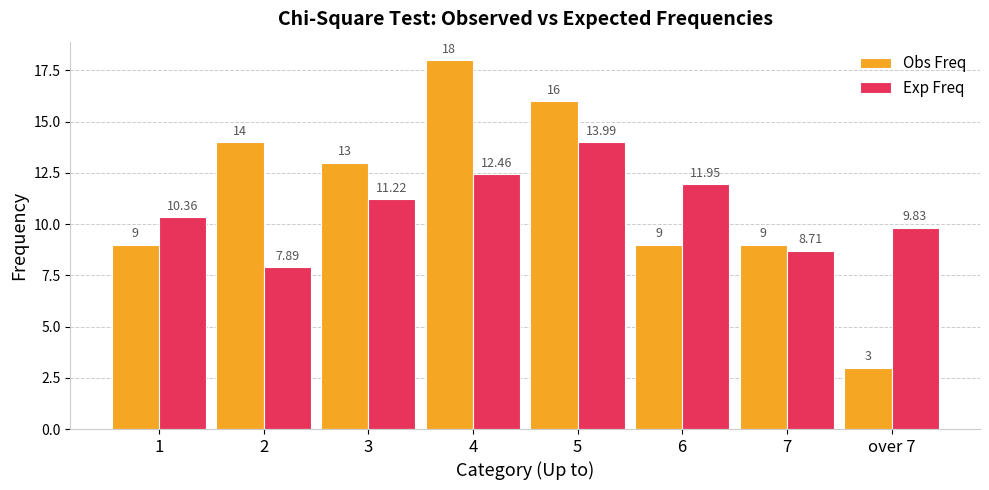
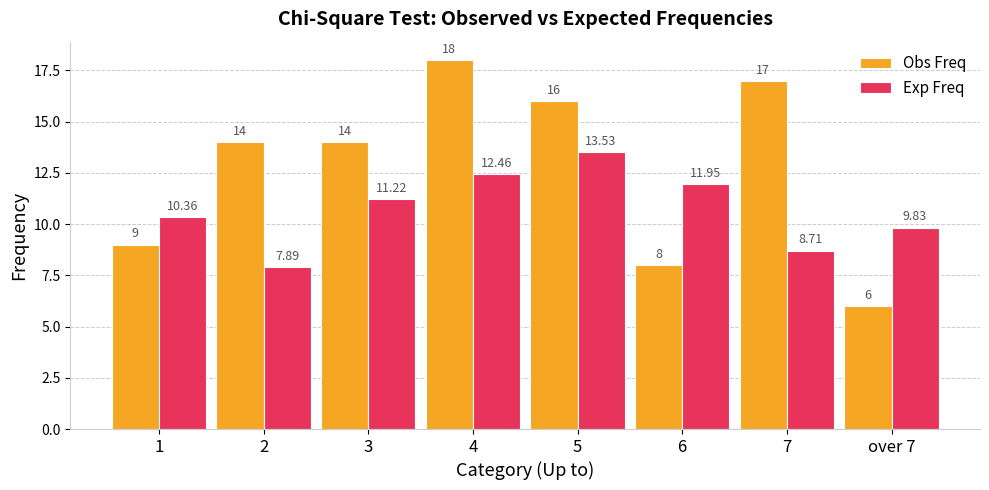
  {
    "Obs Freq": {
      "1": 9,
      "2": 14,
-     "3": 13,
+     "3": 14,
      "4": 18,
      "5": 16,
-     "6": 9,
-     "7": 9,
-     "over 7": 3
+     "6": 8,
+     "7": 17,
+     "over 7": 6
    },
    "Exp Freq": {
      "1": 10.36,
      "2": 7.89,
      "3": 11.22,
      "4": 12.46,
-     "5": 13.99,
+     "5": 13.53,
      "6": 11.95,
      "7": 8.71,
      "over 7": 9.83
    }
  }
